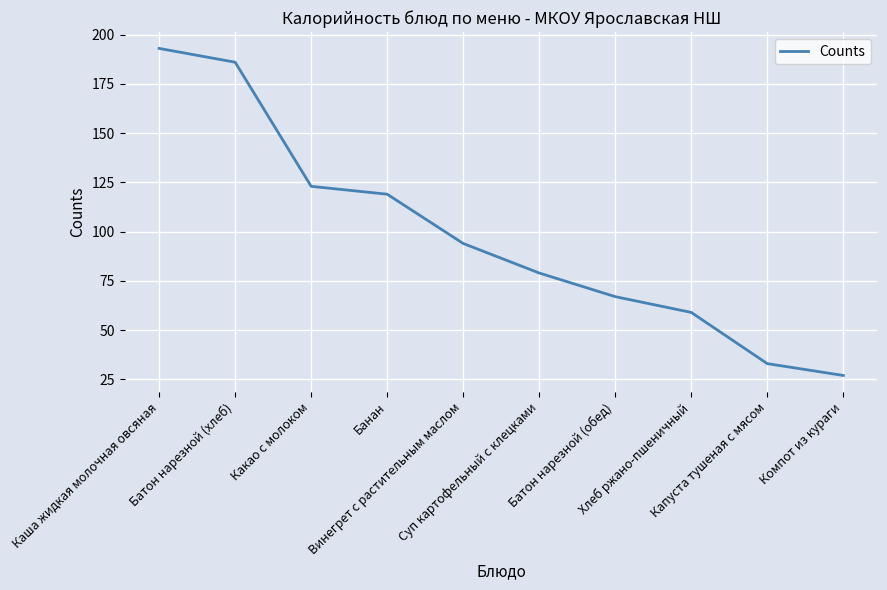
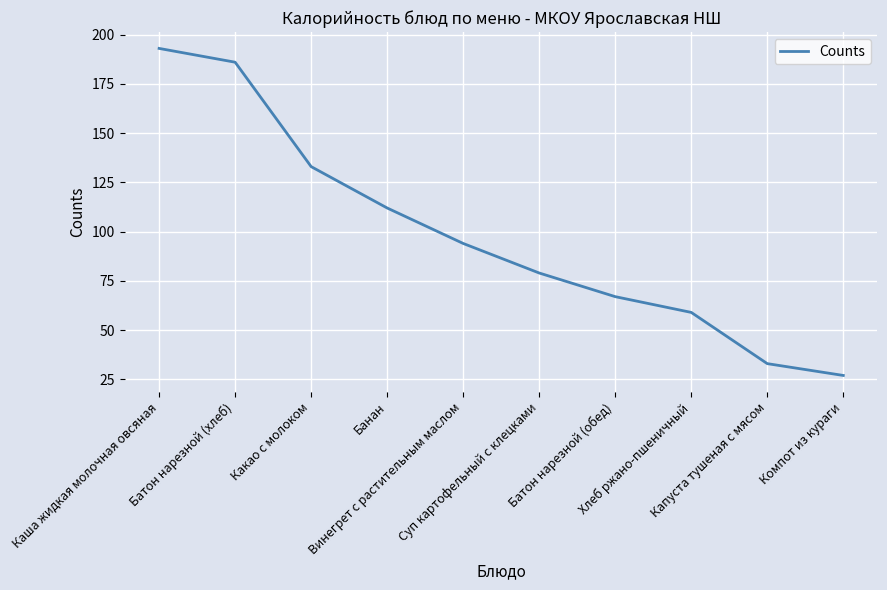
  {
    "Каша жидкая молочная овсяная": 193,
    "Батон нарезной (хлеб)": 186,
-   "Какао с молоком": 123,
-   "Банан": 119,
+   "Какао с молоком": 133,
+   "Банан": 112,
    "Винегрет с растительным маслом": 94,
    "Суп картофельный с клецками": 79,
    "Батон нарезной (обед)": 67,
    "Хлеб ржано-пшеничный": 59,
    "Капуста тушеная с мясом": 33,
    "Компот из кураги": 27
  }
